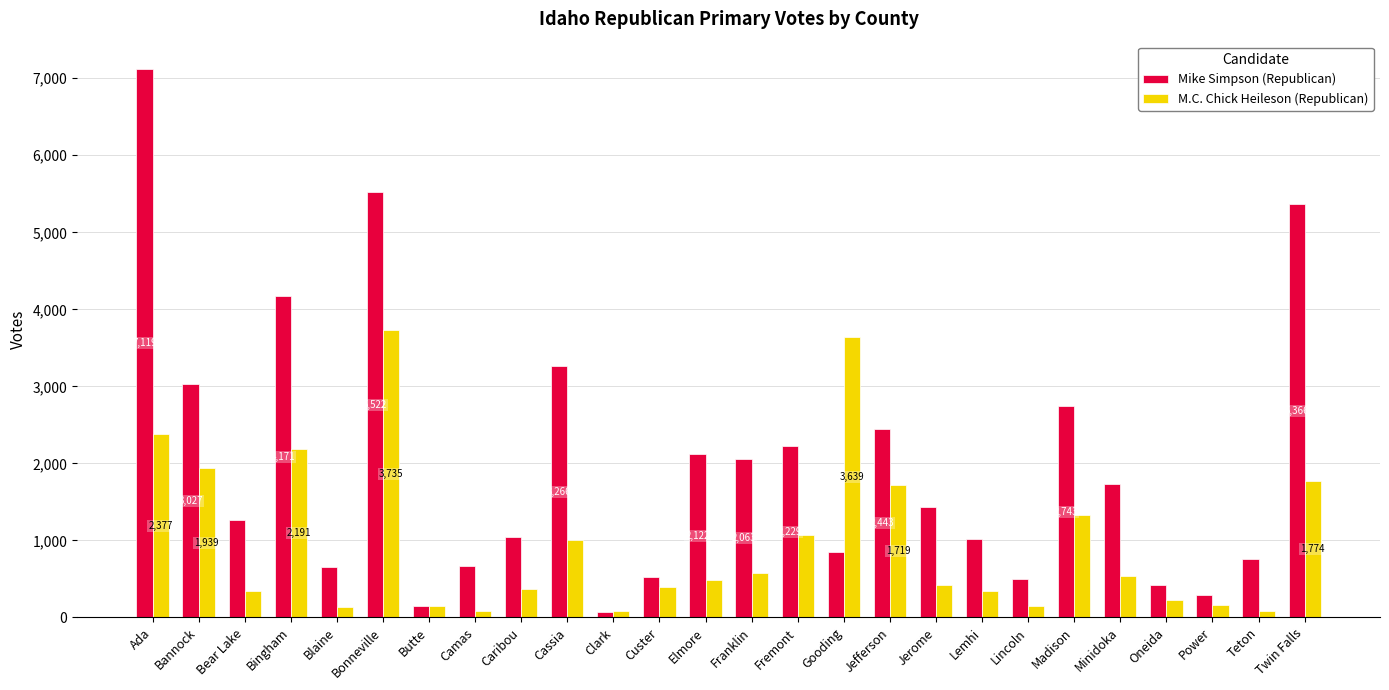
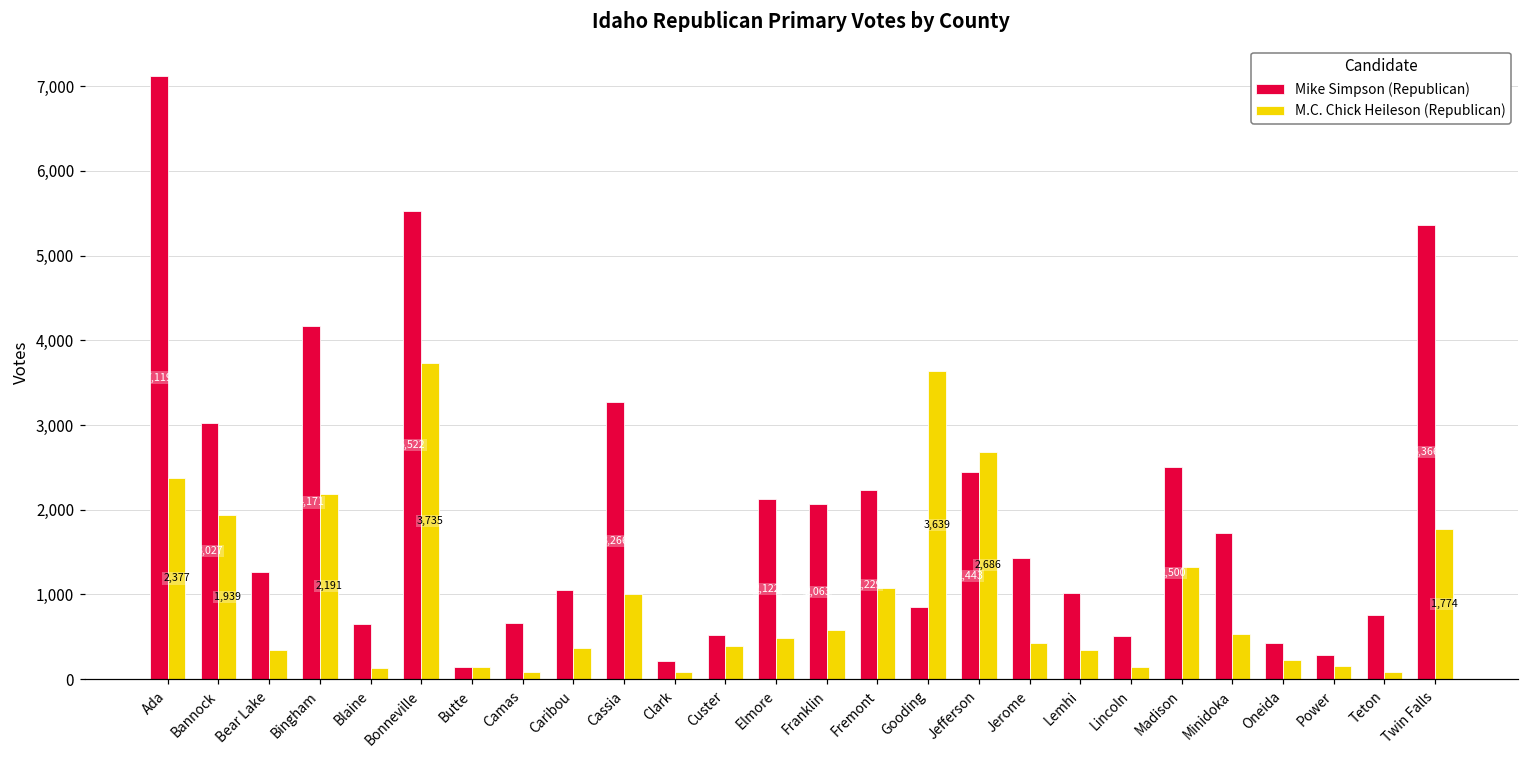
  {
    "Mike Simpson (Republican)": {
-     "Clark": "100",
-     "Madison": "2,743"
+     "Clark": "200",
+     "Madison": "2,500"
    },
    "M.C. Chick Heileson (Republican)": {
-     "Jefferson": "1,719"
+     "Jefferson": "2,686"
    }
  }
